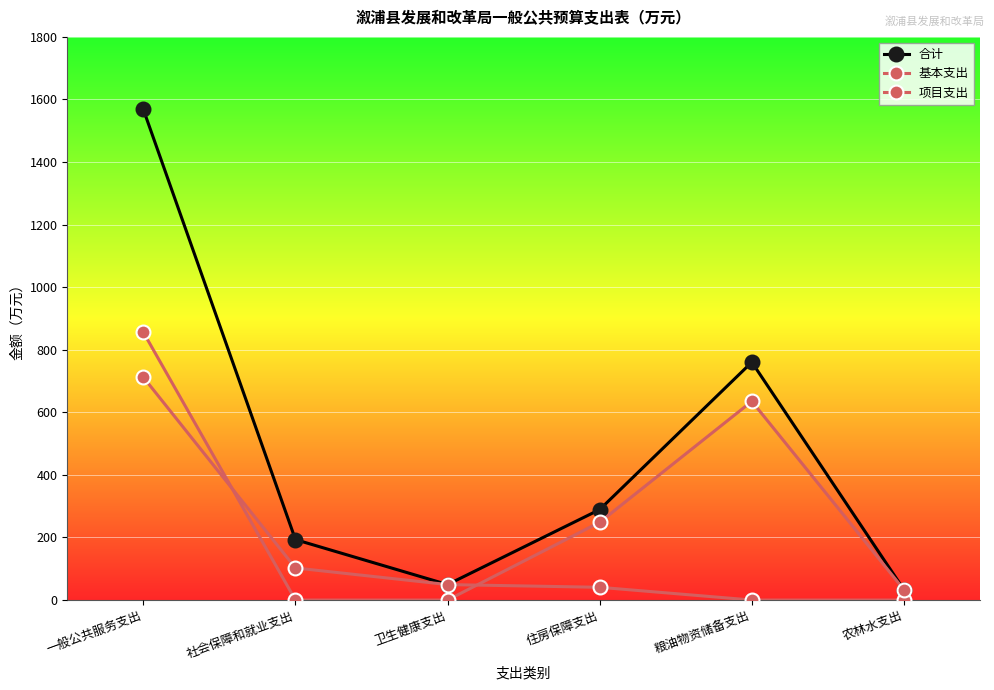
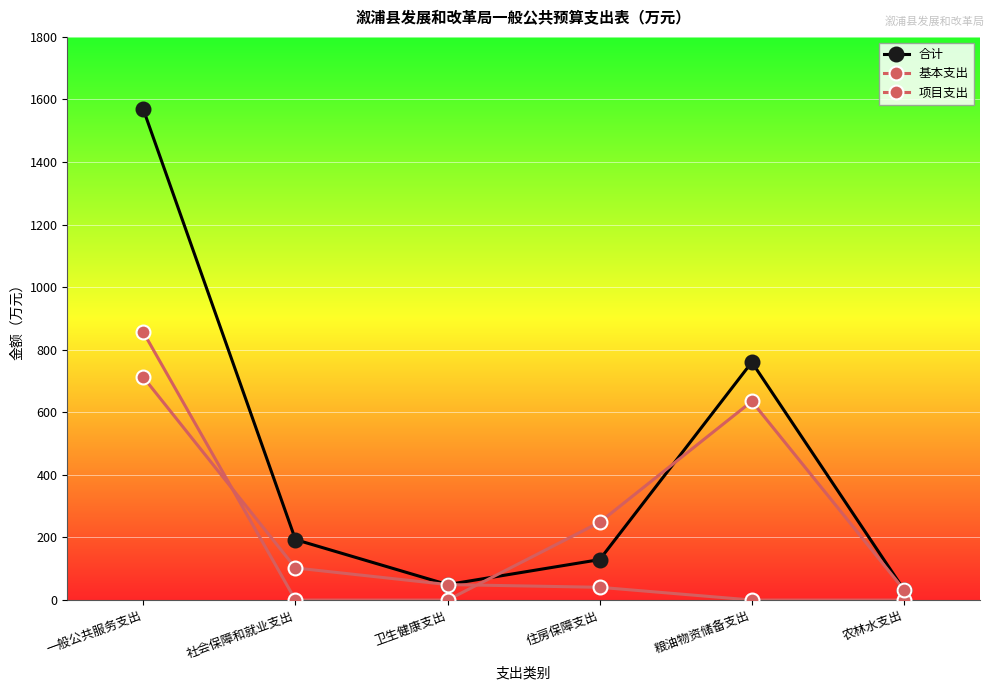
  {
    "合计": {
      "一般公共服务支出": 1570,
      "社会保障和就业支出": 190,
-     "住房保障支出": 290,
+     "住房保障支出": 130,
      "粮油物资储备支出": 760
    }
  }
